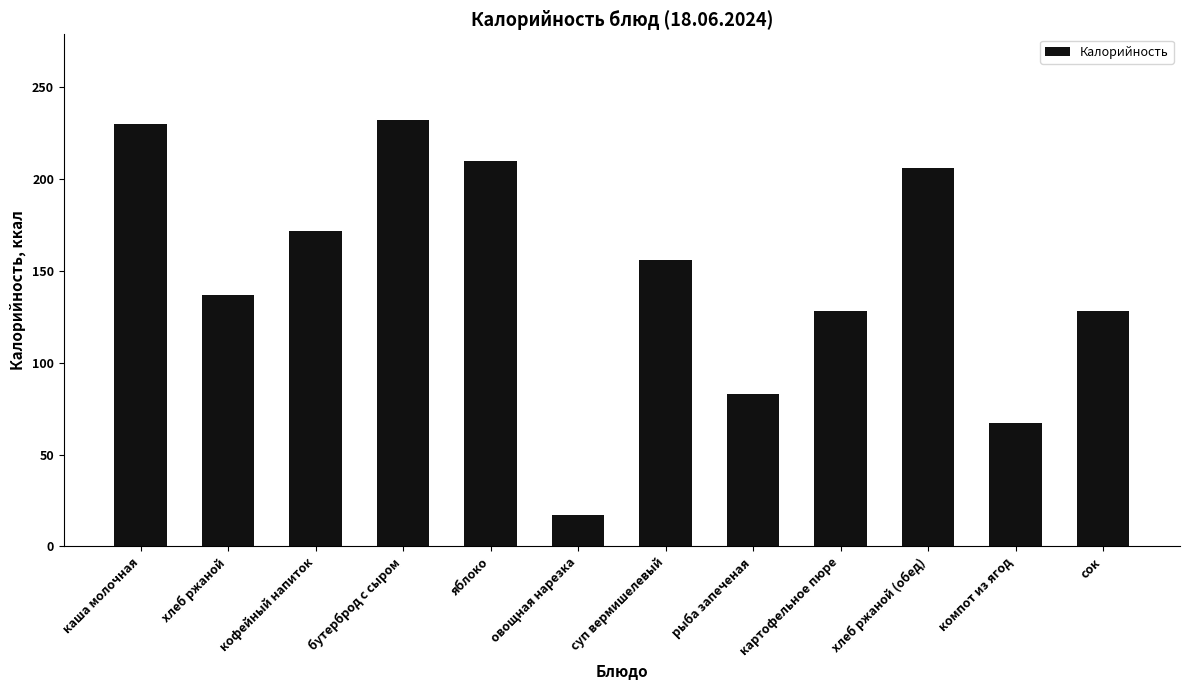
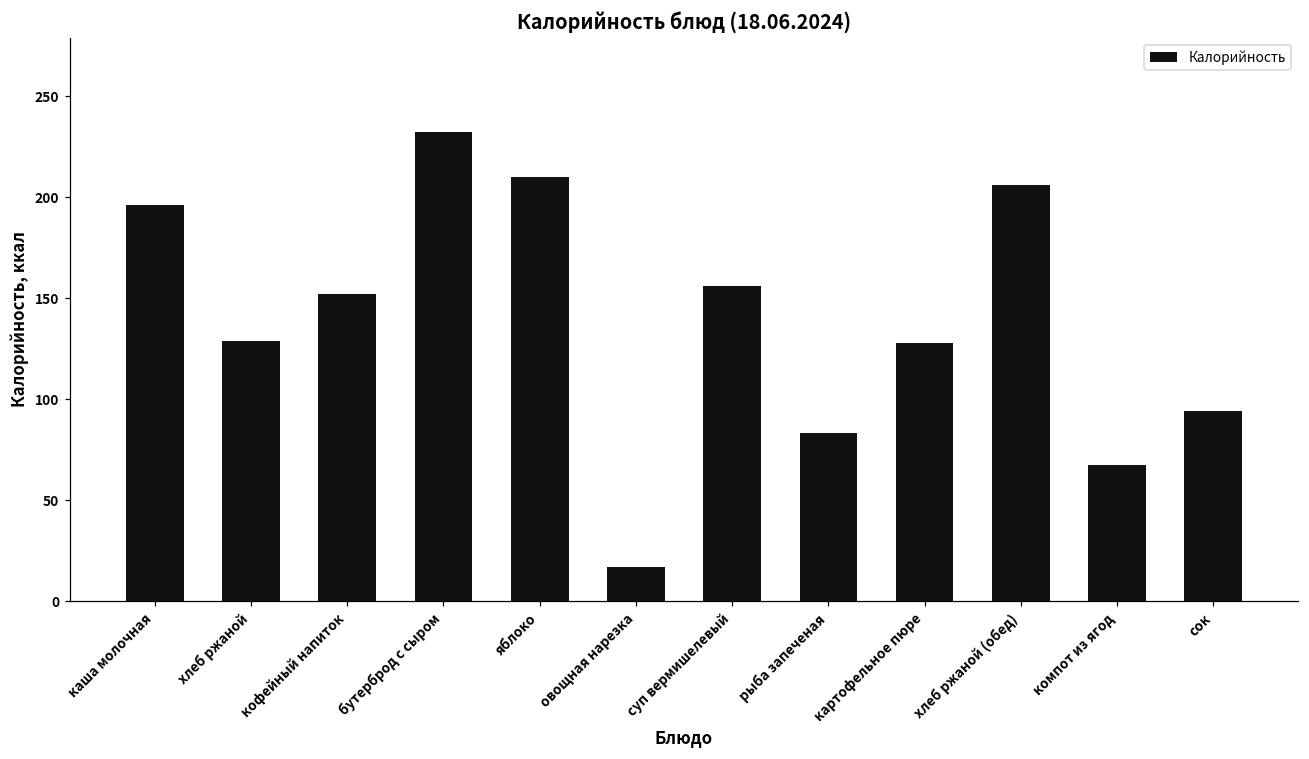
  {
-   "каша молочная": 230,
-   "хлеб ржаной": 137,
-   "кофейный напиток": 172,
+   "каша молочная": 196,
+   "хлеб ржаной": 129,
+   "кофейный напиток": 152,
    "бутерброд с сыром": 232,
    "яблоко": 210,
    "овощная нарезка": 17,
    "суп вермишелевый": 156,
    "рыба запеченая": 83,
    "картофельное пюре": 128,
    "хлеб ржаной (обед)": 206,
    "компот из ягод": 67,
-   "сок": 128
+   "сок": 94
  }
